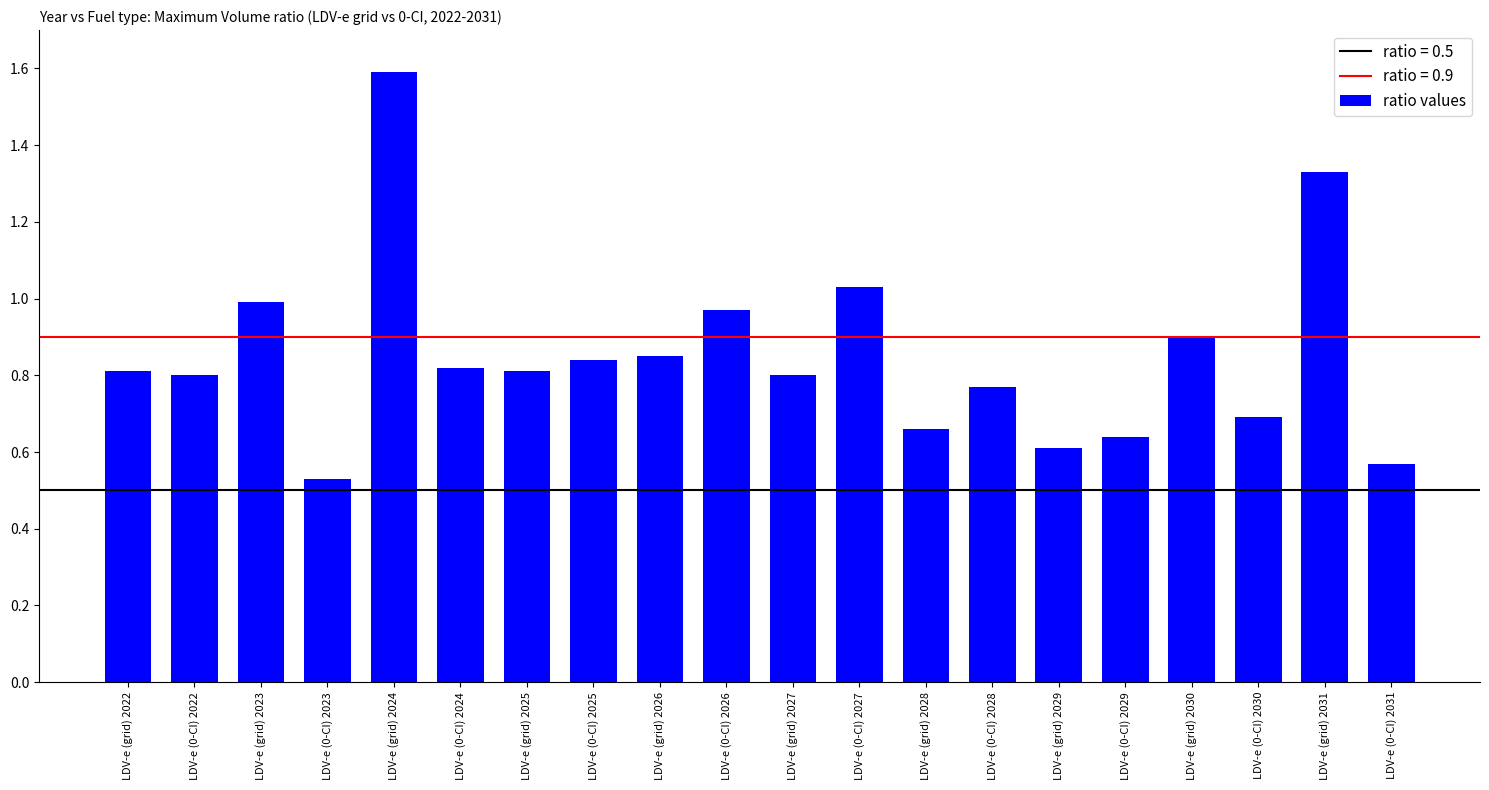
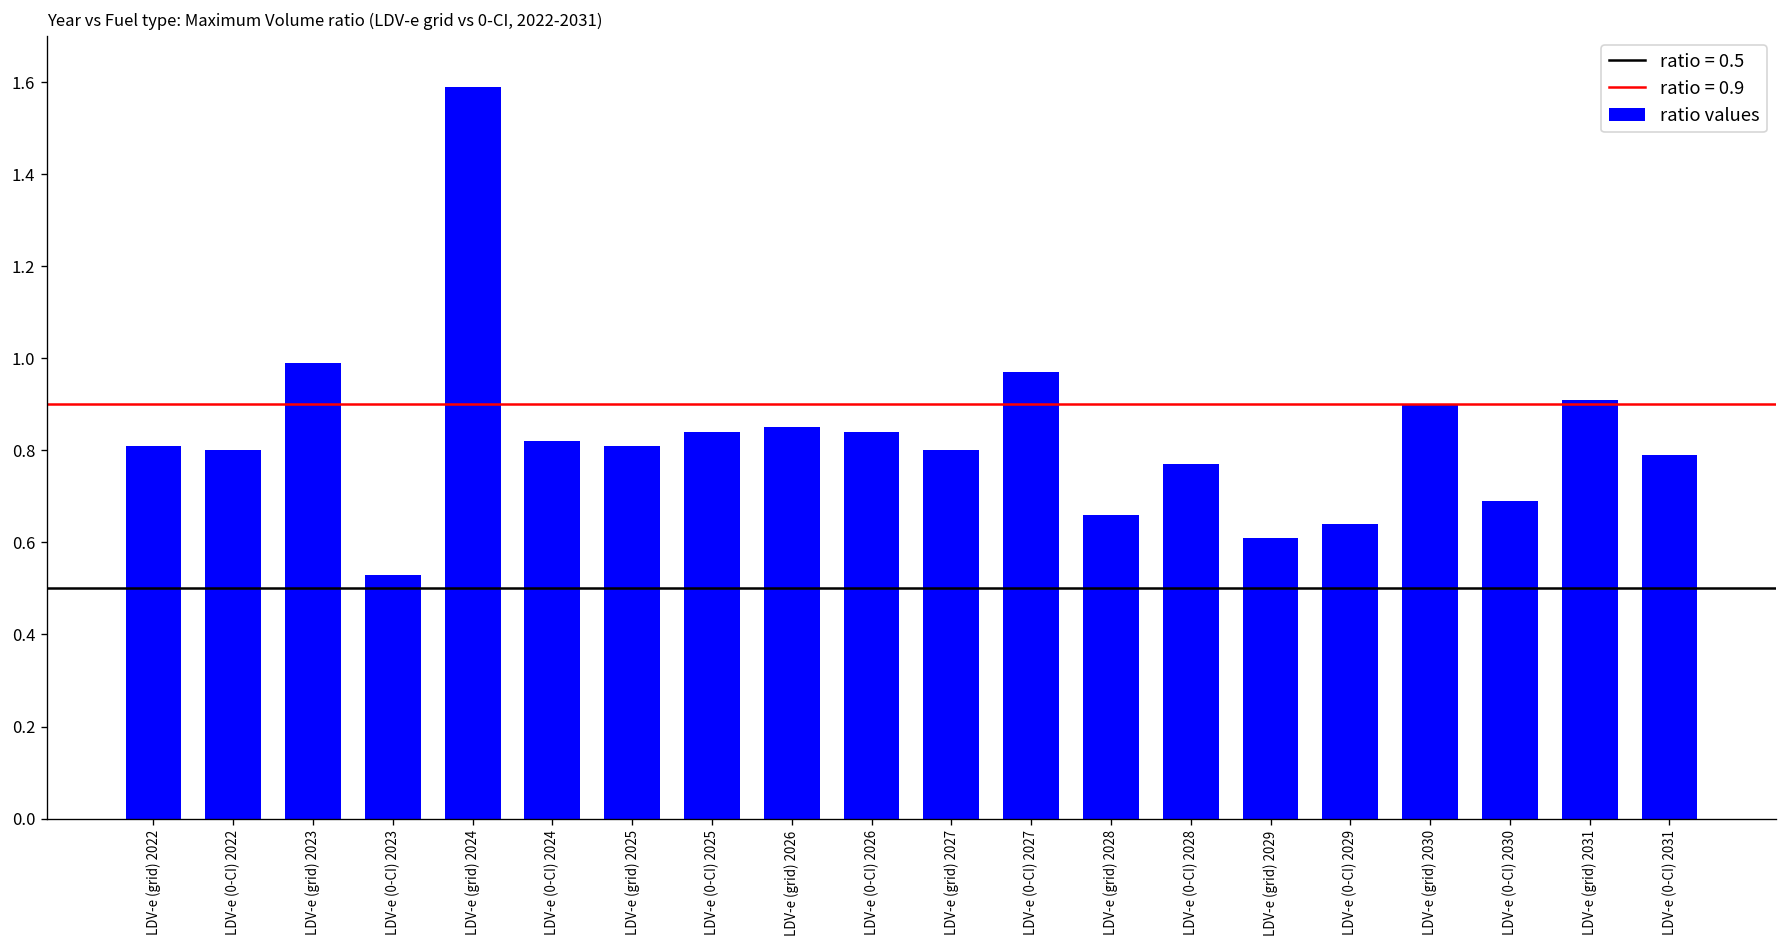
  {
    "LDV-e (grid) 2022": 0.81,
    "LDV-e (0-CI) 2022": 0.80,
    "LDV-e (grid) 2023": 0.99,
    "LDV-e (0-CI) 2023": 0.53,
    "LDV-e (grid) 2024": 1.59,
    "LDV-e (0-CI) 2024": 0.82,
    "LDV-e (grid) 2025": 0.81,
    "LDV-e (0-CI) 2025": 0.84,
    "LDV-e (grid) 2026": 0.85,
-   "LDV-e (0-CI) 2026": 0.97,
+   "LDV-e (0-CI) 2026": 0.84,
    "LDV-e (grid) 2027": 0.80,
-   "LDV-e (0-CI) 2027": 1.03,
+   "LDV-e (0-CI) 2027": 0.97,
    "LDV-e (grid) 2028": 0.66,
    "LDV-e (0-CI) 2028": 0.77,
    "LDV-e (grid) 2029": 0.61,
    "LDV-e (0-CI) 2029": 0.64,
    "LDV-e (grid) 2030": 0.90,
    "LDV-e (0-CI) 2030": 0.69,
-   "LDV-e (grid) 2031": 1.33,
-   "LDV-e (0-CI) 2031": 0.57
+   "LDV-e (grid) 2031": 0.91,
+   "LDV-e (0-CI) 2031": 0.79
  }
